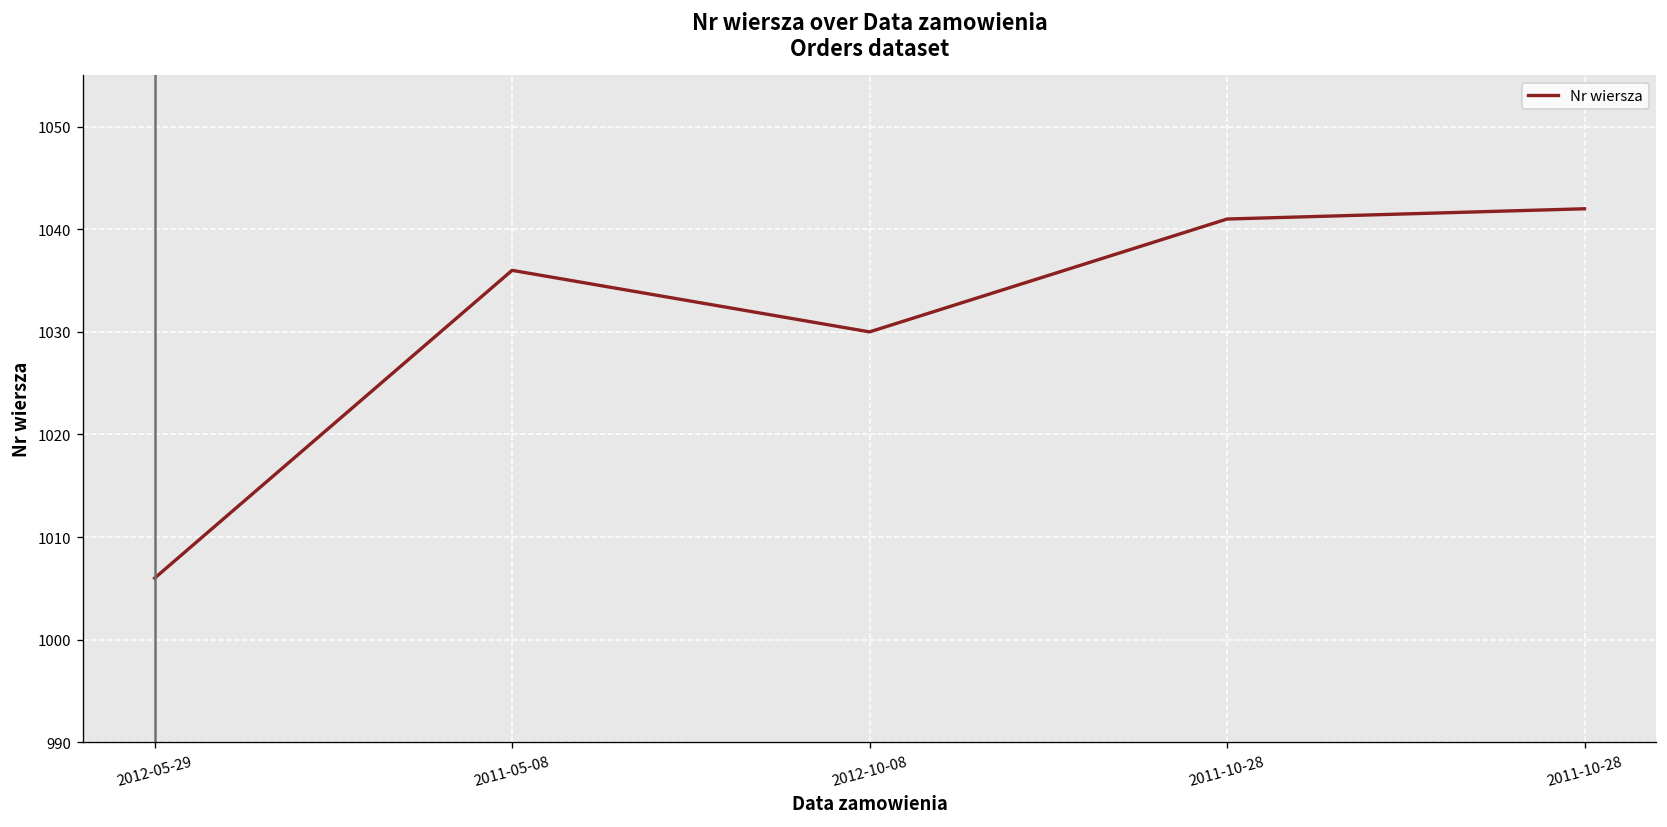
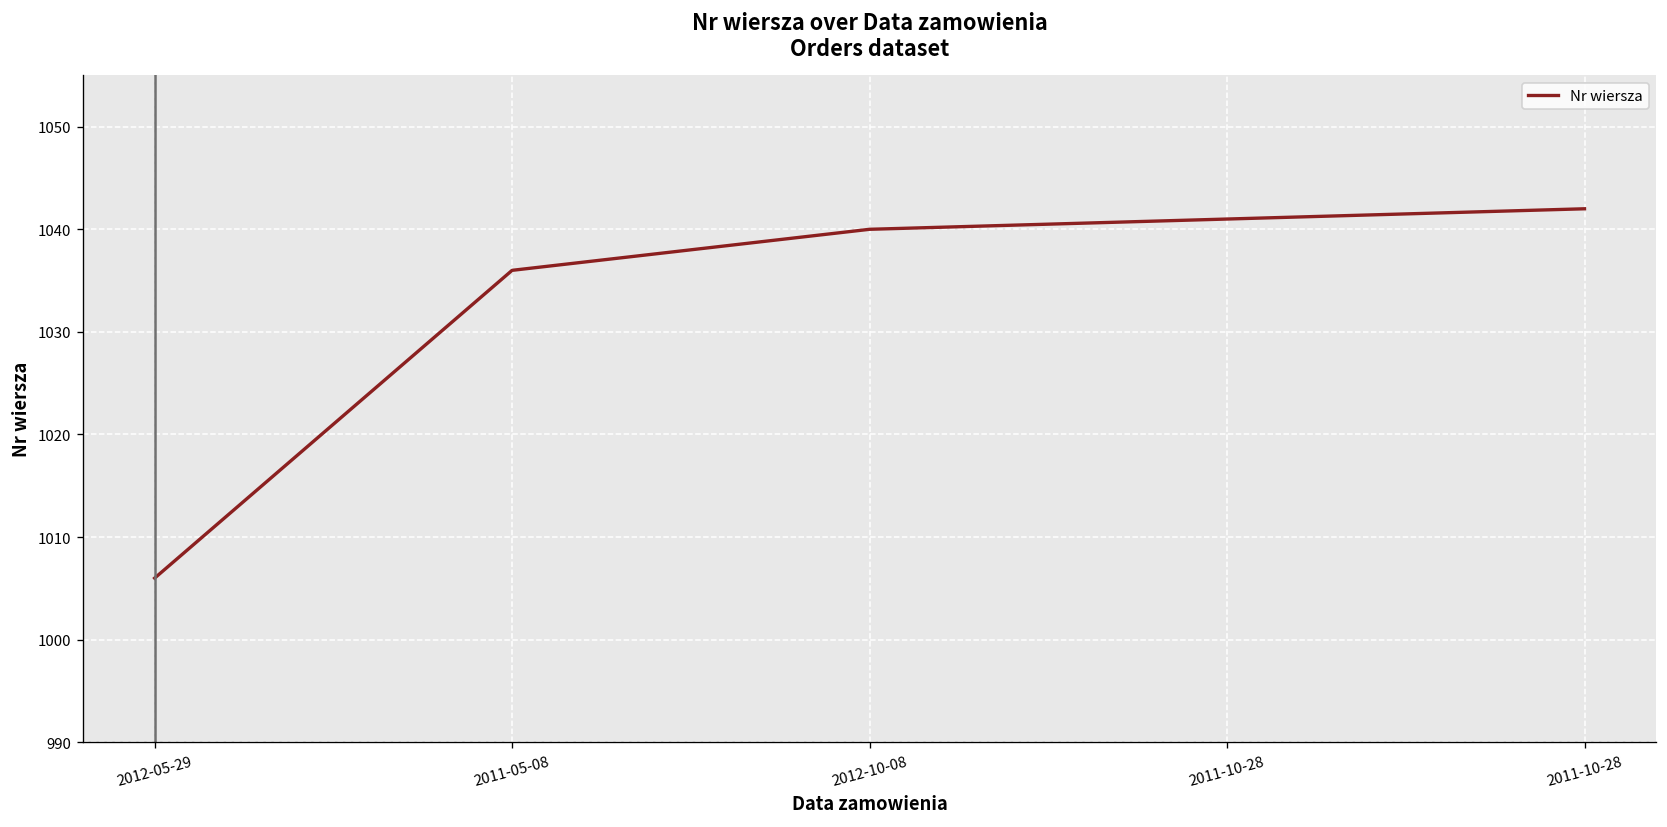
  {
    "2012-05-29": 1006,
    "2011-05-08": 1036,
-   "2012-10-08": 1030
+   "2012-10-08": 1040
  }
